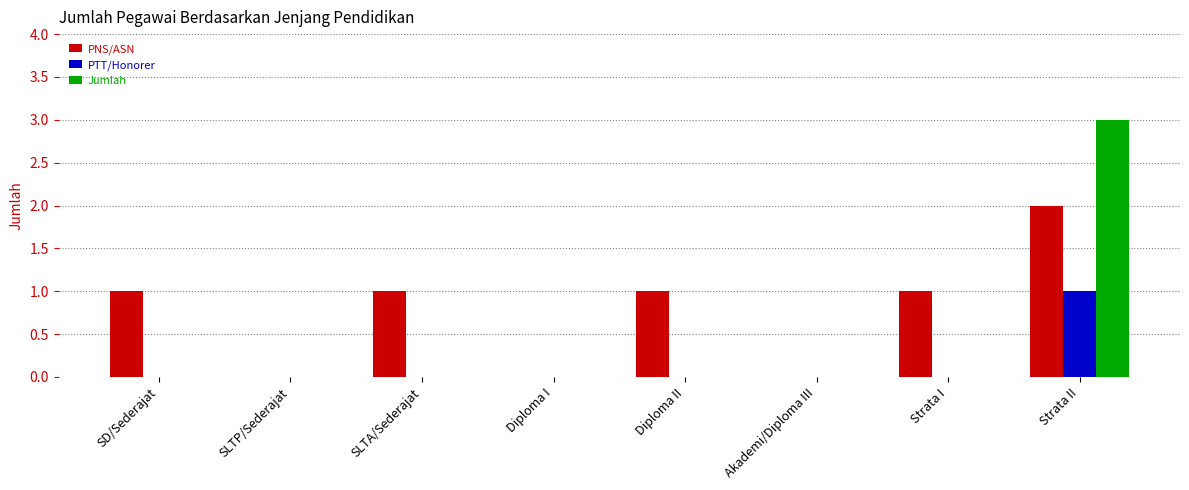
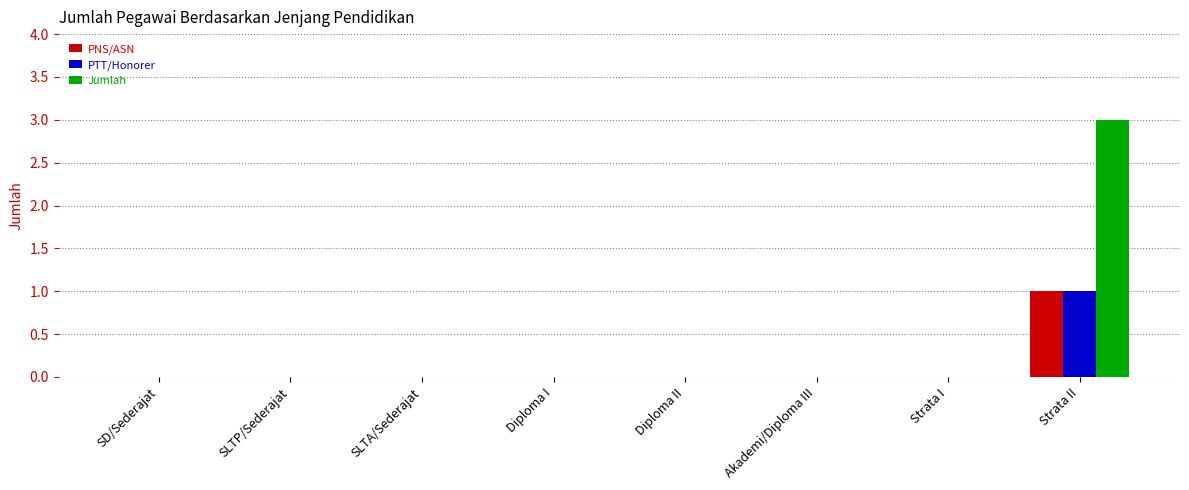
  {
    "PNS/ASN": {
-     "SD/Sederajat": 1,
+     "SD/Sederajat": 0,
      "SLTP/Sederajat": 0,
-     "SLTA/Sederajat": 1,
+     "SLTA/Sederajat": 0,
      "Diploma I": 0,
-     "Diploma II": 1,
+     "Diploma II": 0,
      "Akademi/Diploma III": 0,
-     "Strata I": 1,
-     "Strata II": 2
+     "Strata I": 0,
+     "Strata II": 1
    },
    "PTT/Honorer": {
      "SD/Sederajat": 0,
      "SLTP/Sederajat": 0,
      "SLTA/Sederajat": 0,
      "Diploma I": 0,
      "Diploma II": 0,
      "Akademi/Diploma III": 0,
      "Strata I": 0,
      "Strata II": 1
    },
    "Jumlah": {
      "SD/Sederajat": 0,
      "SLTP/Sederajat": 0,
      "SLTA/Sederajat": 0,
      "Diploma I": 0,
      "Diploma II": 0,
      "Akademi/Diploma III": 0,
      "Strata I": 0,
      "Strata II": 3
    }
  }
